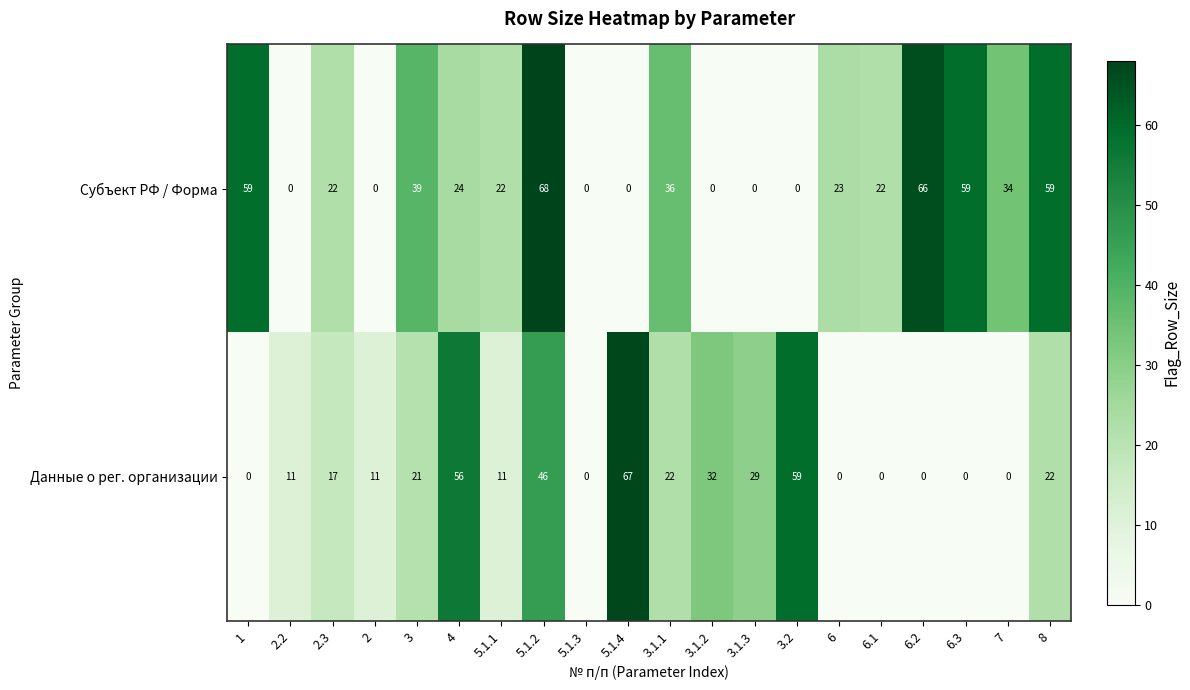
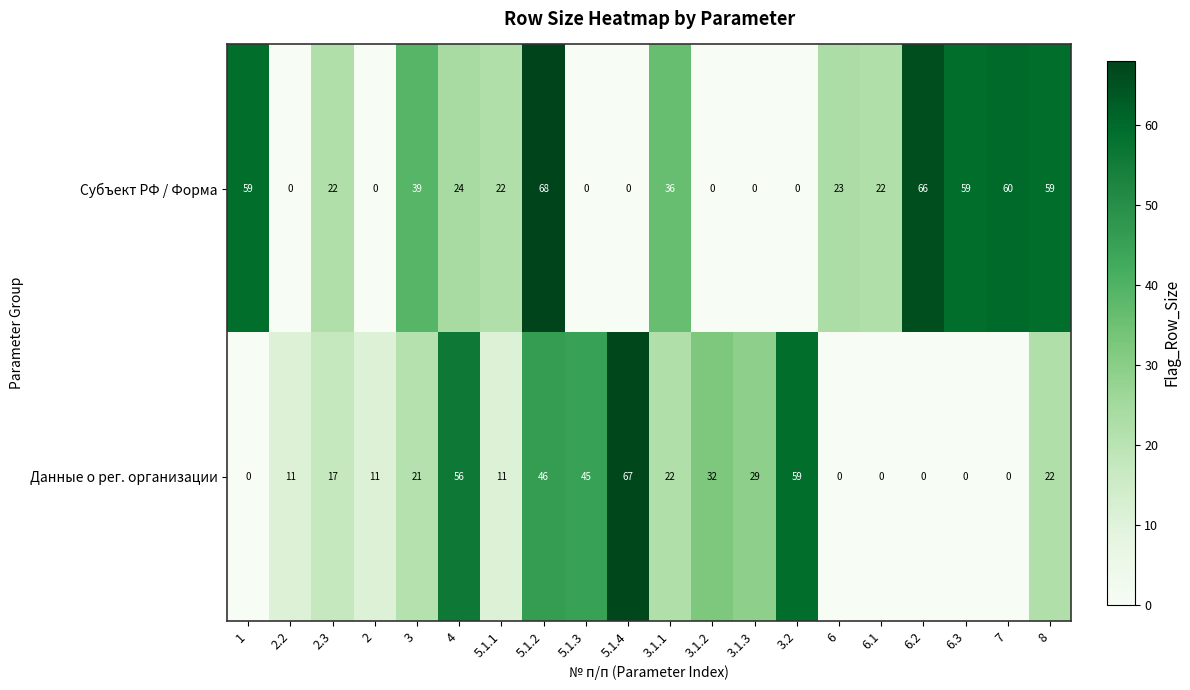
  {
    "Субъект РФ / Форма": {
      "1": 59,
      "2.2": 0,
      "2.3": 22,
      "2": 0,
      "3": 39,
      "4": 24,
      "5.1.1": 22,
      "5.1.2": 68,
      "5.1.3": 0,
      "5.1.4": 0,
      "3.1.1": 36,
      "3.1.2": 0,
      "3.1.3": 0,
      "3.2": 0,
      "6": 23,
      "6.1": 22,
      "6.2": 66,
      "6.3": 59,
-     "7": 34,
+     "7": 60,
      "8": 59
    },
    "Данные о рег. организации": {
      "1": 0,
      "2.2": 11,
      "2.3": 17,
      "2": 11,
      "3": 21,
      "4": 56,
      "5.1.1": 11,
      "5.1.2": 46,
-     "5.1.3": 0,
+     "5.1.3": 45,
      "5.1.4": 67,
      "3.1.1": 22,
      "3.1.2": 32,
      "3.1.3": 29,
      "3.2": 59,
      "6": 0,
      "6.1": 0,
      "6.2": 0,
      "6.3": 0,
      "7": 0,
      "8": 22
    }
  }
